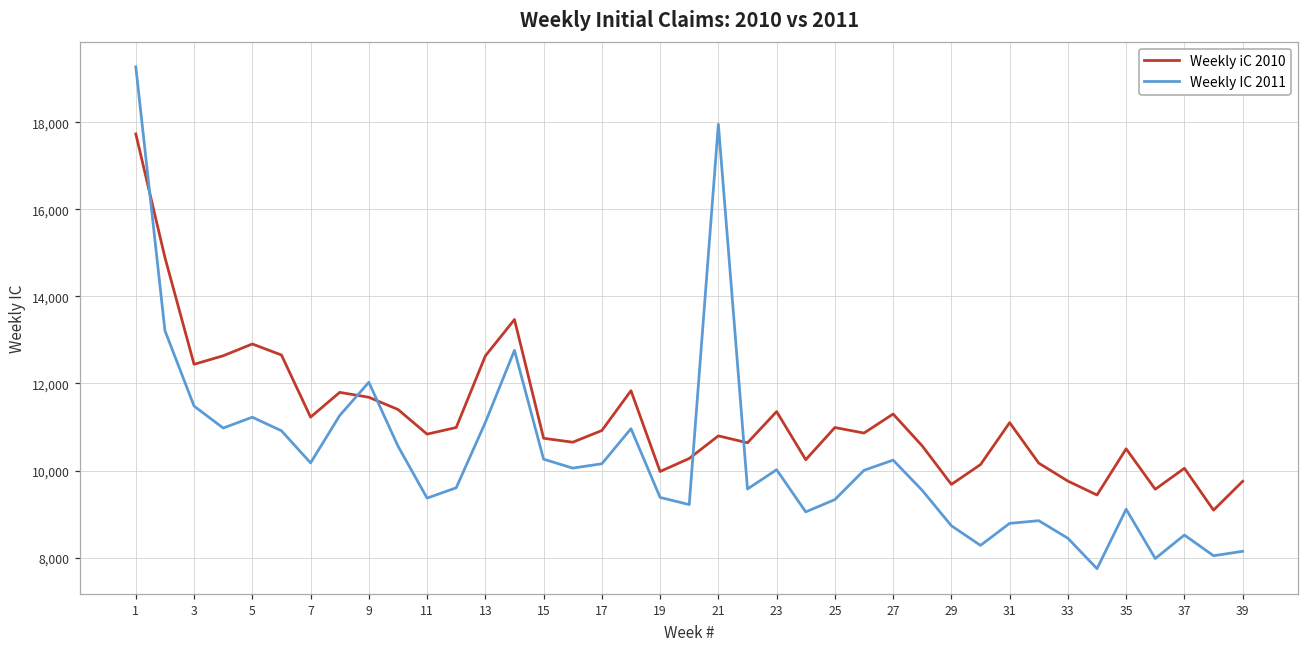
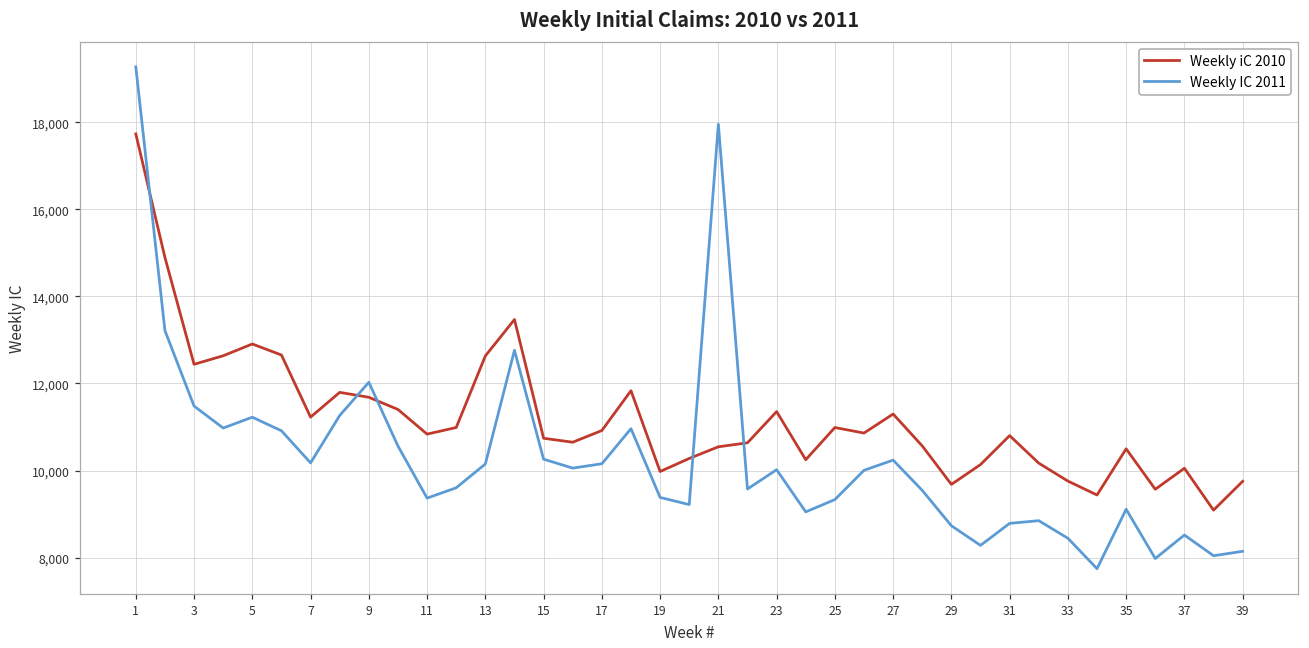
  {
    "Weekly iC 2010": {
      "1": "17,700",
      "3": "12,400",
      "5": "12,900",
      "7": "11,200",
      "9": "11,700",
      "11": "10,800",
      "13": "12,600",
      "15": "10,700",
      "17": "10,900",
      "19": "10,000",
-     "21": "10,800",
+     "21": "10,500",
      "23": "11,400",
      "25": "11,000",
      "27": "11,300",
      "29": "9,700",
-     "31": "11,100",
+     "31": "10,800",
      "33": "9,800",
      "35": "10,500",
      "37": "10,100",
      "39": "9,800"
    },
    "Weekly IC 2011": {
      "1": "19,300",
      "3": "11,500",
      "5": "11,200",
      "7": "10,200",
      "9": "12,000",
      "11": "9,400",
-     "13": "11,100",
+     "13": "10,200",
      "15": "10,300",
      "17": "10,200",
      "19": "9,400",
      "21": "18,000",
      "23": "10,000",
      "25": "9,300",
      "27": "10,200",
      "29": "8,700",
      "31": "8,800",
      "33": "8,400",
      "35": "9,100",
      "37": "8,500",
      "39": "8,100"
    }
  }
